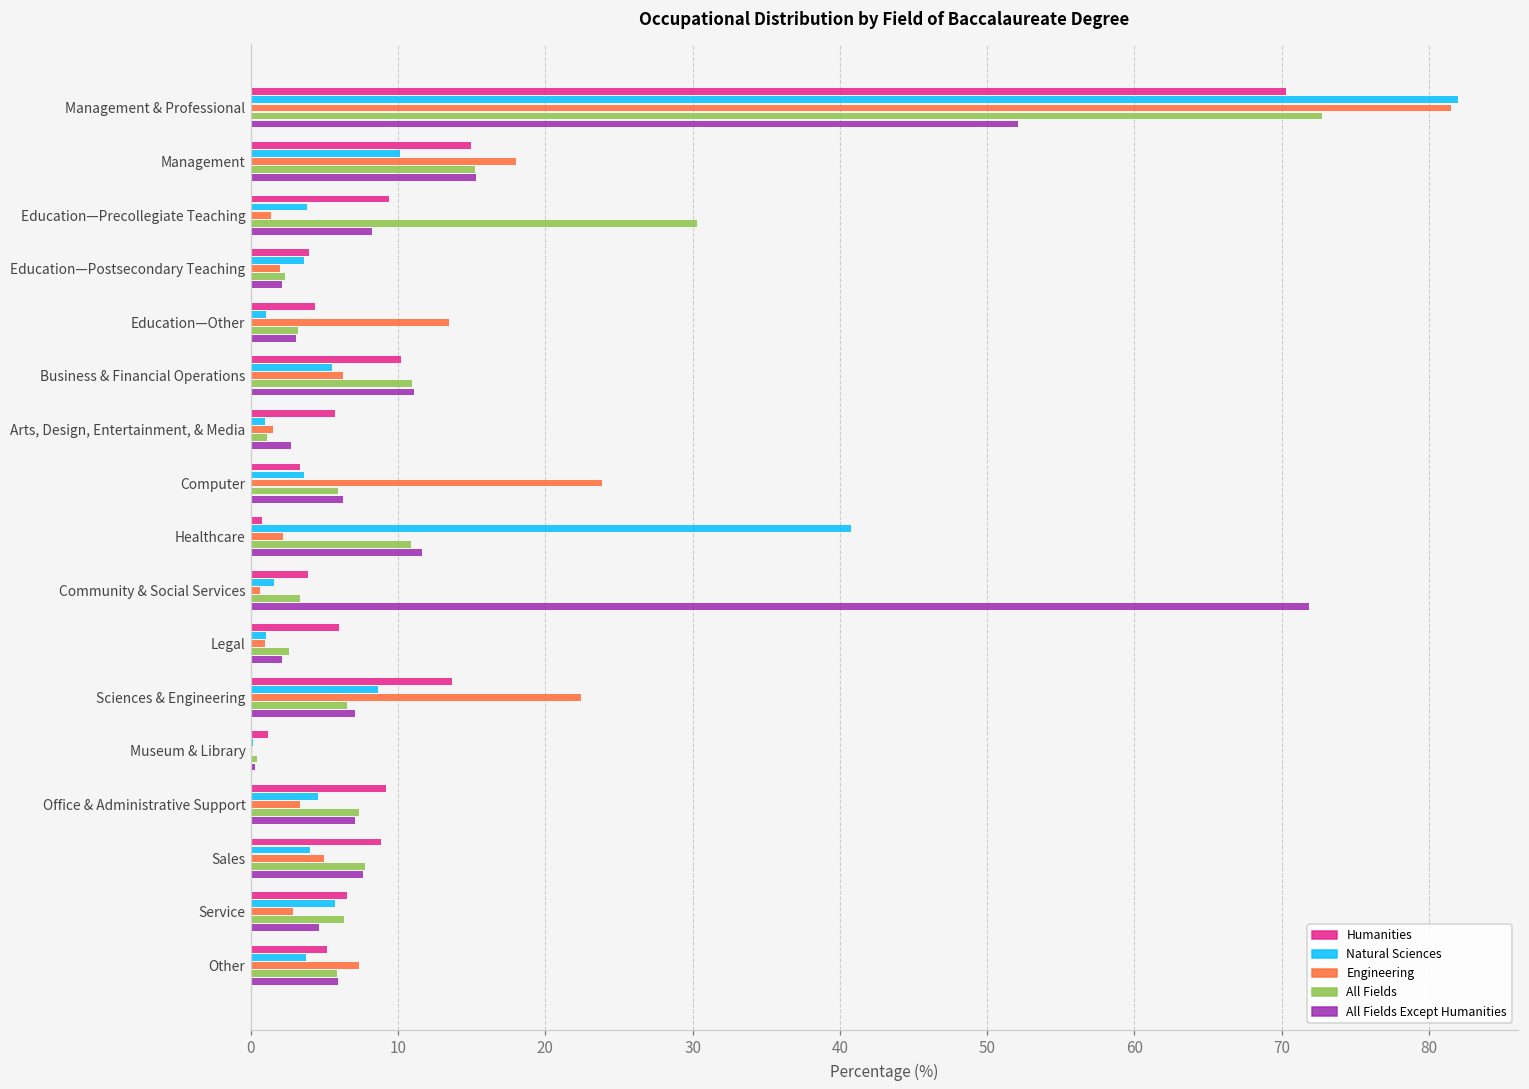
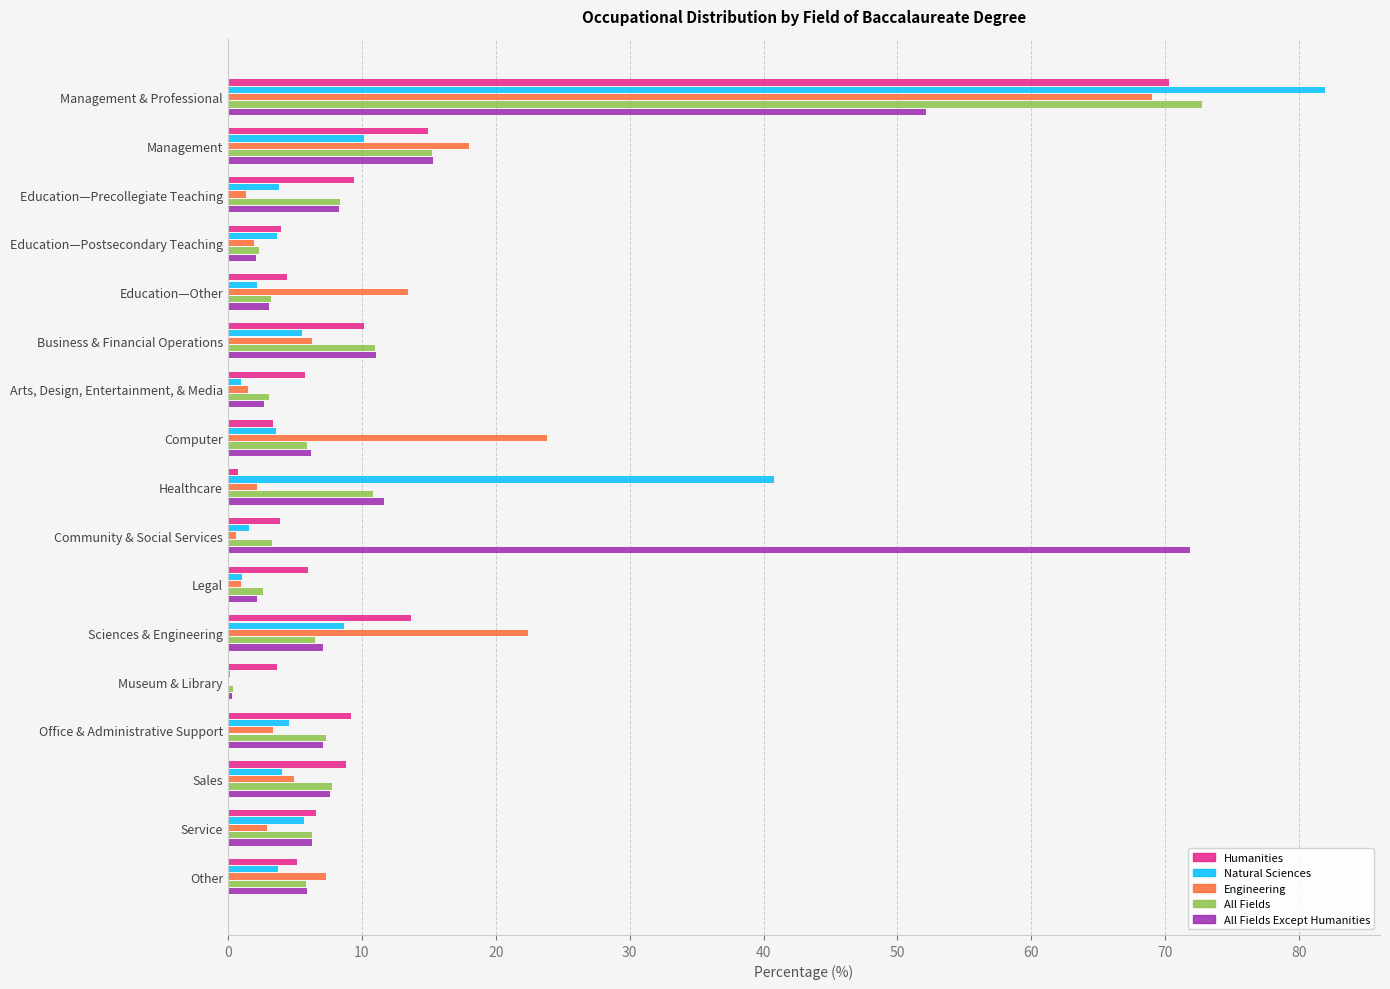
  {
    "Humanities": {
      "Management & Professional": 70.3,
      "Management": 14.9,
      "Education—Precollegiate Teaching": 9.4,
      "Education—Postsecondary Teaching": 4.0,
      "Education—Other": 4.4,
      "Business & Financial Operations": 10.2,
      "Arts, Design, Entertainment, & Media": 5.8,
      "Computer": 3.4,
      "Healthcare": 0.8,
      "Community & Social Services": 3.9,
      "Legal": 6.0,
      "Sciences & Engineering": 13.7,
-     "Museum & Library": 1.2,
+     "Museum & Library": 3.7,
      "Office & Administrative Support": 9.2,
      "Sales": 8.8,
      "Service": 6.6,
      "Other": 5.2
    },
    "Natural Sciences": {
      "Management & Professional": 82.0,
      "Management": 10.1,
      "Education—Precollegiate Teaching": 3.8,
      "Education—Postsecondary Teaching": 3.6,
-     "Education—Other": 1.0,
+     "Education—Other": 2.2,
      "Business & Financial Operations": 5.5,
      "Arts, Design, Entertainment, & Media": 1.0,
      "Computer": 3.6,
      "Healthcare": 40.8,
      "Community & Social Services": 1.6,
      "Legal": 1.0,
      "Sciences & Engineering": 8.7,
      "Office & Administrative Support": 4.6,
      "Sales": 4.1,
      "Service": 5.7,
      "Other": 3.7
    },
    "Engineering": {
-     "Management & Professional": 81.5,
+     "Management & Professional": 69.0,
      "Management": 18.0,
      "Education—Precollegiate Teaching": 1.3,
      "Education—Postsecondary Teaching": 2.0,
      "Education—Other": 13.5,
      "Business & Financial Operations": 6.3,
      "Arts, Design, Entertainment, & Media": 1.5,
      "Computer": 23.9,
      "Healthcare": 2.2,
      "Community & Social Services": 0.6,
      "Legal": 1.0,
      "Sciences & Engineering": 22.4,
      "Office & Administrative Support": 3.3,
      "Sales": 5.0,
      "Service": 2.9,
      "Other": 7.3
    },
    "All Fields": {
      "Management & Professional": 72.8,
      "Management": 15.3,
-     "Education—Precollegiate Teaching": 30.3,
+     "Education—Precollegiate Teaching": 8.4,
      "Education—Postsecondary Teaching": 2.3,
      "Education—Other": 3.2,
      "Business & Financial Operations": 11.0,
-     "Arts, Design, Entertainment, & Media": 1.1,
+     "Arts, Design, Entertainment, & Media": 3.1,
      "Computer": 5.9,
      "Healthcare": 10.9,
      "Community & Social Services": 3.3,
      "Legal": 2.6,
      "Sciences & Engineering": 6.5,
      "Museum & Library": 0.4,
      "Office & Administrative Support": 7.3,
      "Sales": 7.8,
      "Service": 6.3,
      "Other": 5.8
    },
    "All Fields Except Humanities": {
      "Management & Professional": 52.1,
      "Management": 15.3,
      "Education—Precollegiate Teaching": 8.3,
      "Education—Postsecondary Teaching": 2.1,
      "Education—Other": 3.1,
      "Business & Financial Operations": 11.1,
      "Arts, Design, Entertainment, & Media": 2.7,
      "Computer": 6.2,
      "Healthcare": 11.6,
      "Community & Social Services": 71.9,
      "Legal": 2.1,
      "Sciences & Engineering": 7.1,
      "Museum & Library": 0.3,
      "Office & Administrative Support": 7.1,
      "Sales": 7.6,
-     "Service": 4.6,
+     "Service": 6.3,
      "Other": 5.9
    }
  }
